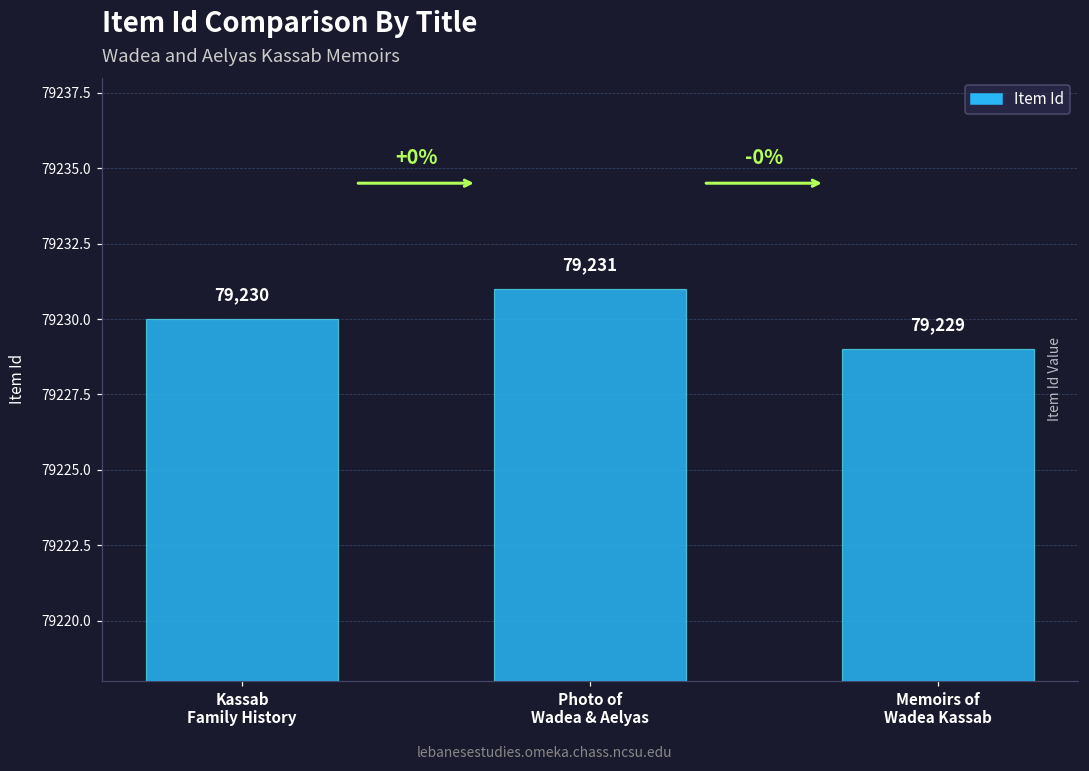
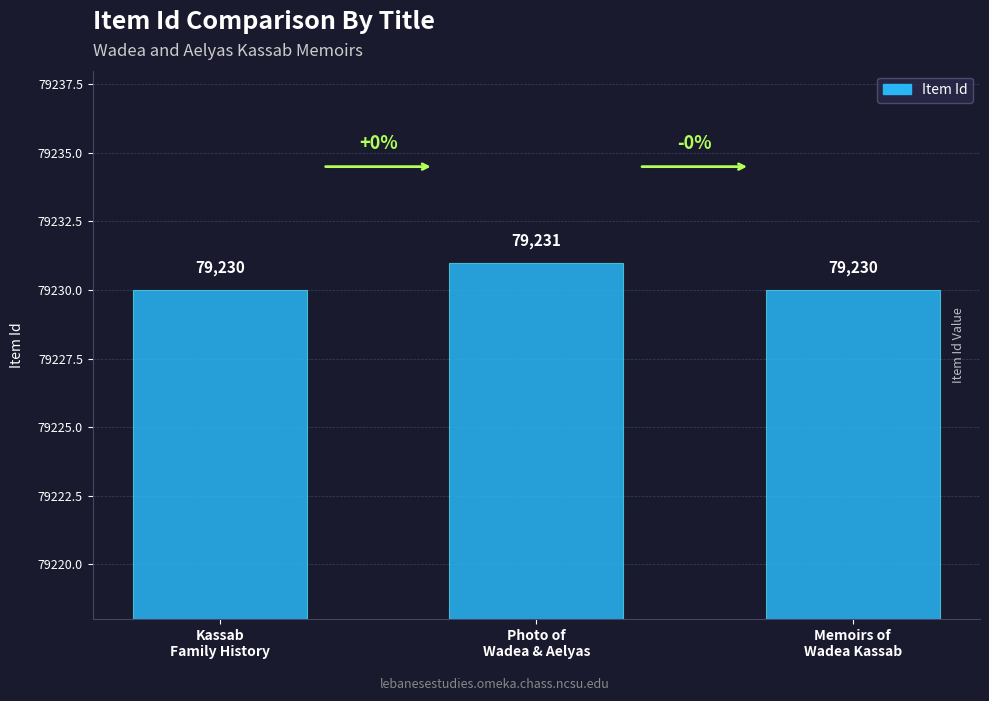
  {
    "Kassab Family History": "79,230",
    "Photo of Wadea & Aelyas": "79,231",
-   "Memoirs of Wadea Kassab": "79,229"
+   "Memoirs of Wadea Kassab": "79,230"
  }
